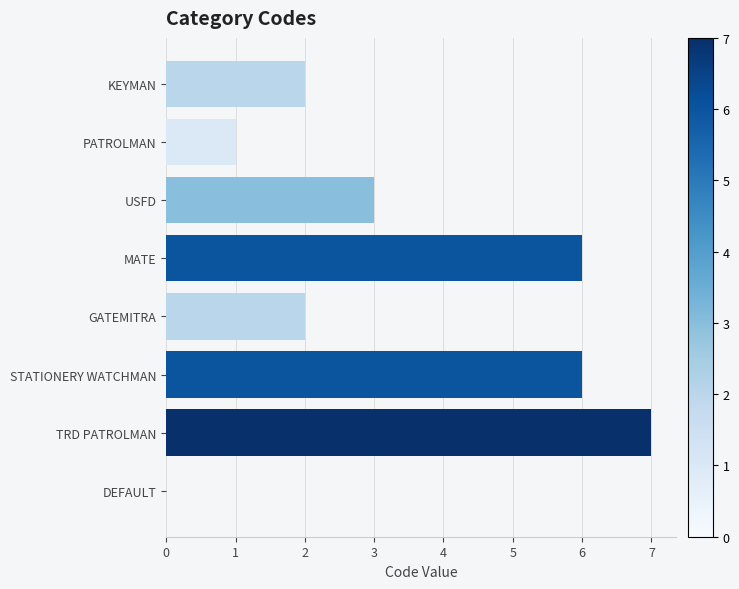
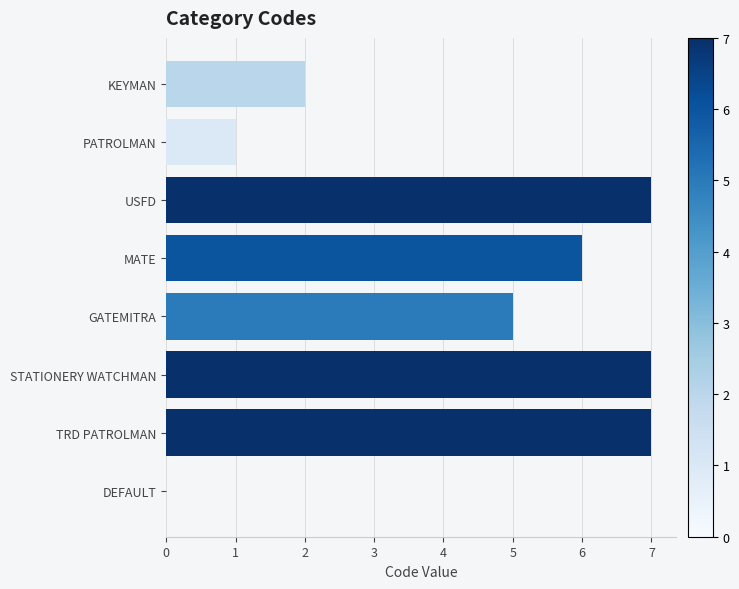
  {
    "KEYMAN": 2,
    "PATROLMAN": 1,
-   "USFD": 3,
+   "USFD": 7,
    "MATE": 6,
-   "GATEMITRA": 2,
-   "STATIONERY WATCHMAN": 6,
+   "GATEMITRA": 5,
+   "STATIONERY WATCHMAN": 7,
    "TRD PATROLMAN": 7,
    "DEFAULT": 0
  }
